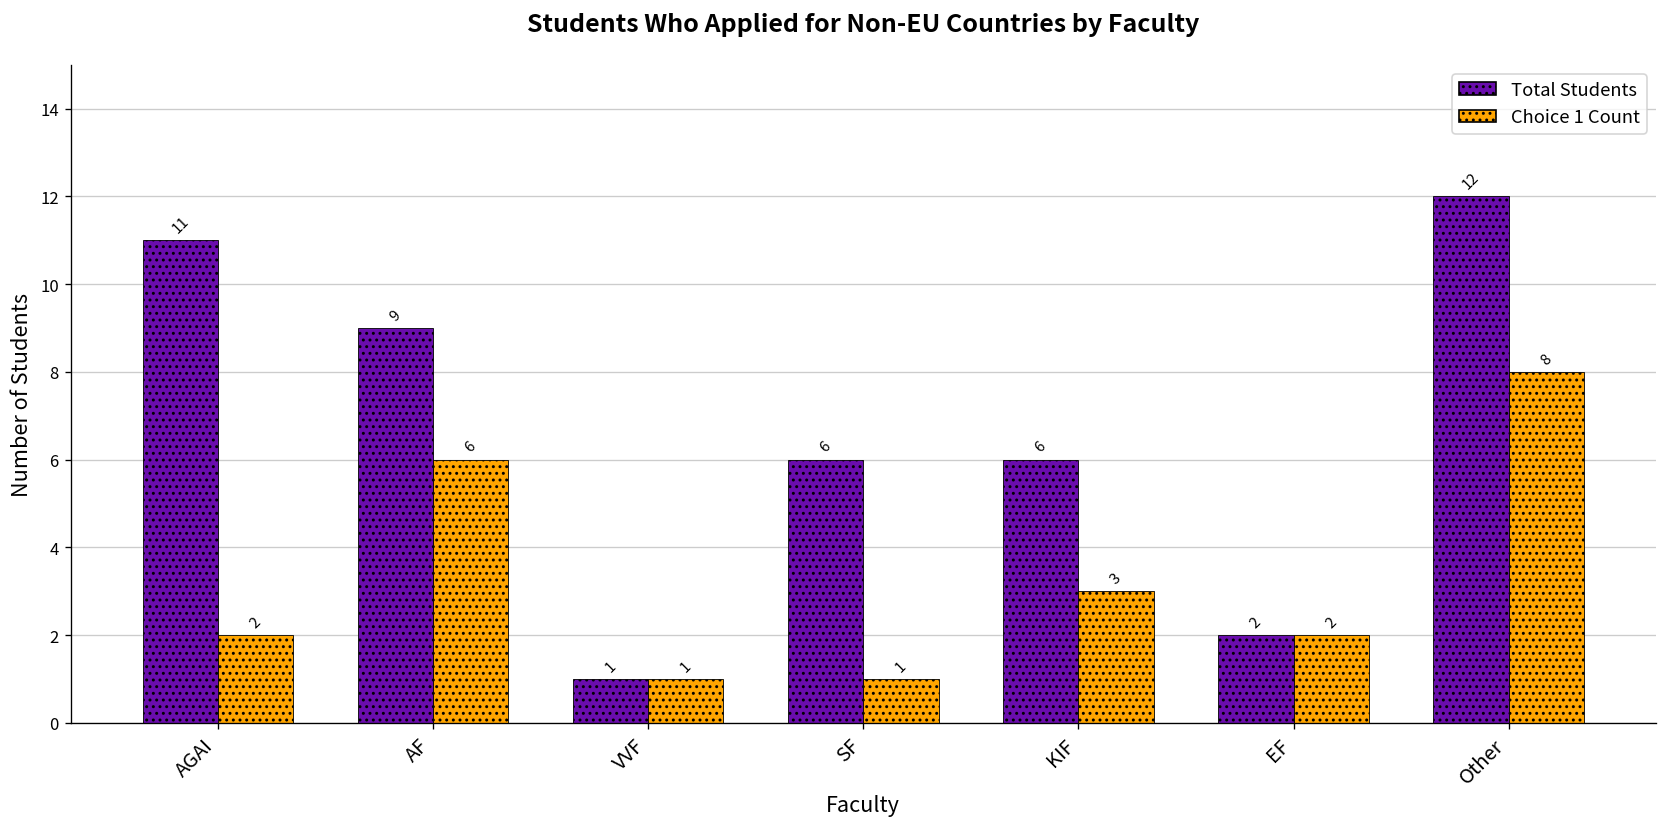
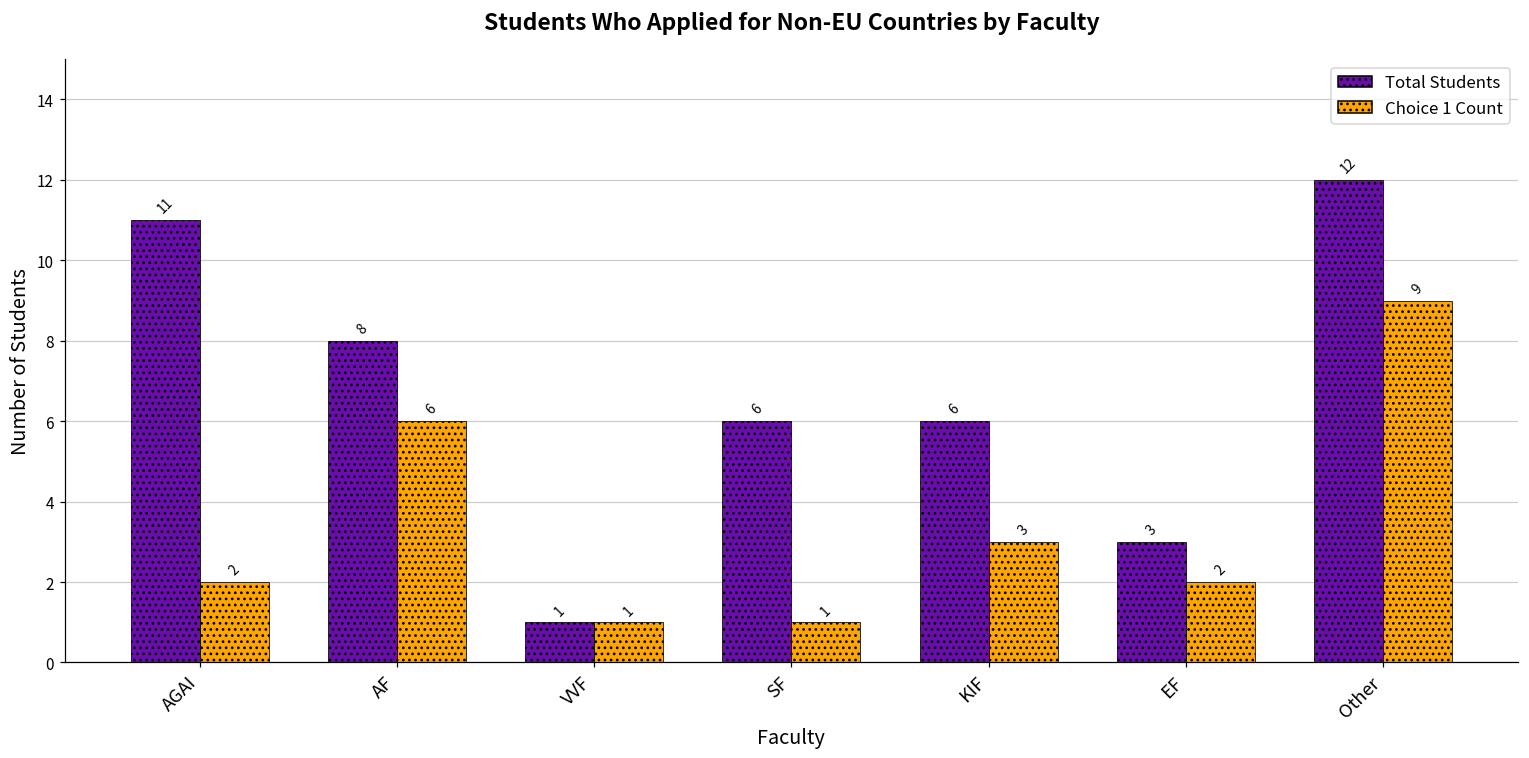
  {
    "Total Students": {
      "AGAI": 11,
-     "AF": 9,
+     "AF": 8,
      "VVF": 1,
      "SF": 6,
      "KIF": 6,
-     "EF": 2,
+     "EF": 3,
      "Other": 12
    },
    "Choice 1 Count": {
      "AGAI": 2,
      "AF": 6,
      "VVF": 1,
      "SF": 1,
      "KIF": 3,
      "EF": 2,
-     "Other": 8
+     "Other": 9
    }
  }
